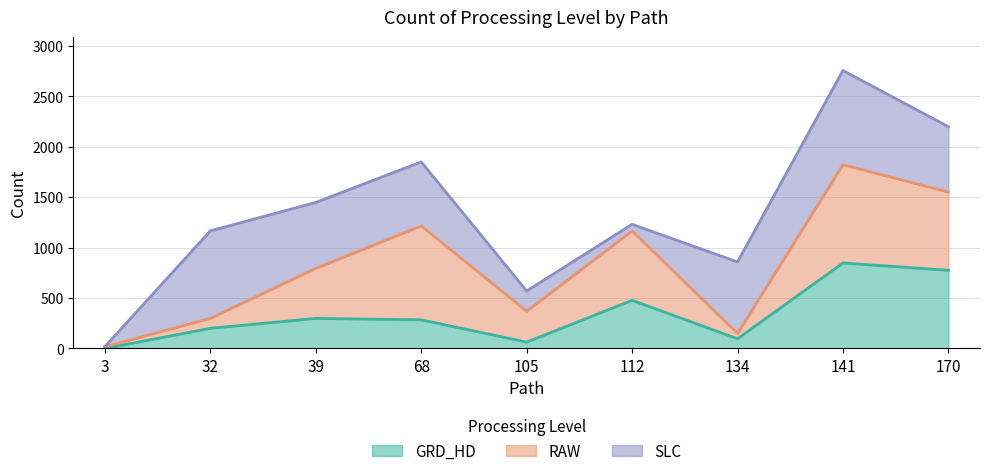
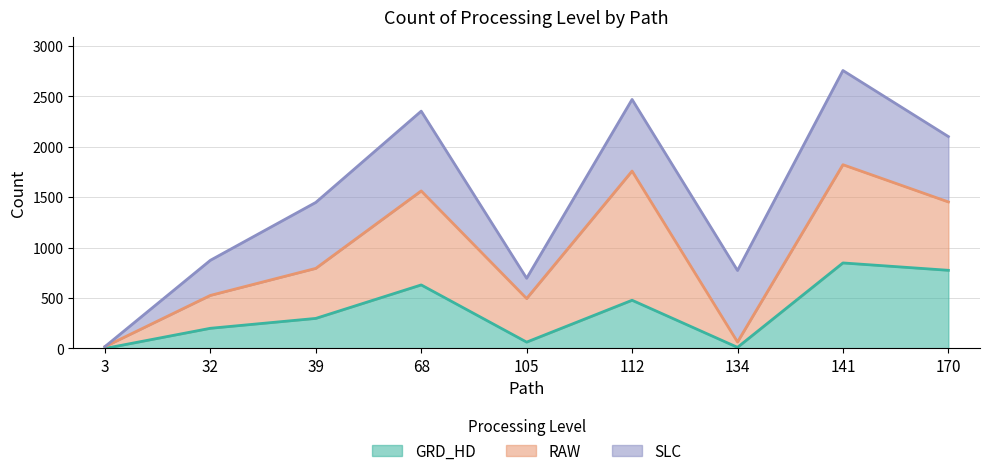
  {
    "GRD_HD": {
      "32": 200,
      "39": 300,
-     "68": 280,
+     "68": 630,
      "105": 60,
      "112": 480,
-     "134": 100,
+     "134": 10,
      "141": 850,
      "170": 780
    },
    "RAW": {
-     "32": 100,
+     "32": 330,
      "39": 500,
      "68": 930,
-     "105": 310,
-     "112": 690,
+     "105": 430,
+     "112": 1280,
      "134": 50,
      "141": 970,
-     "170": 780
+     "170": 680
    },
    "SLC": {
-     "32": 870,
+     "32": 350,
      "39": 650,
-     "68": 630,
+     "68": 790,
      "105": 200,
-     "112": 70,
+     "112": 710,
      "134": 710,
      "141": 930,
      "170": 650
    }
  }
